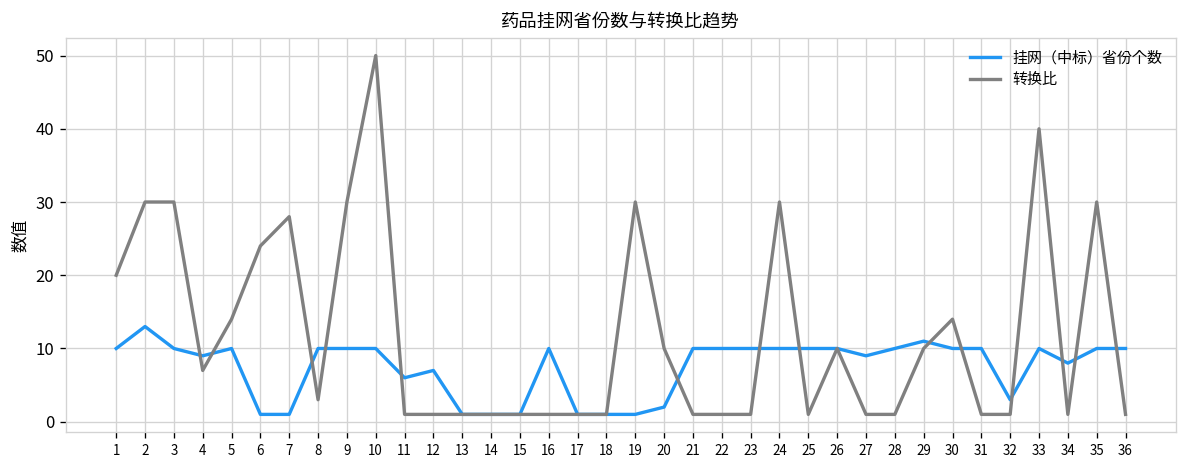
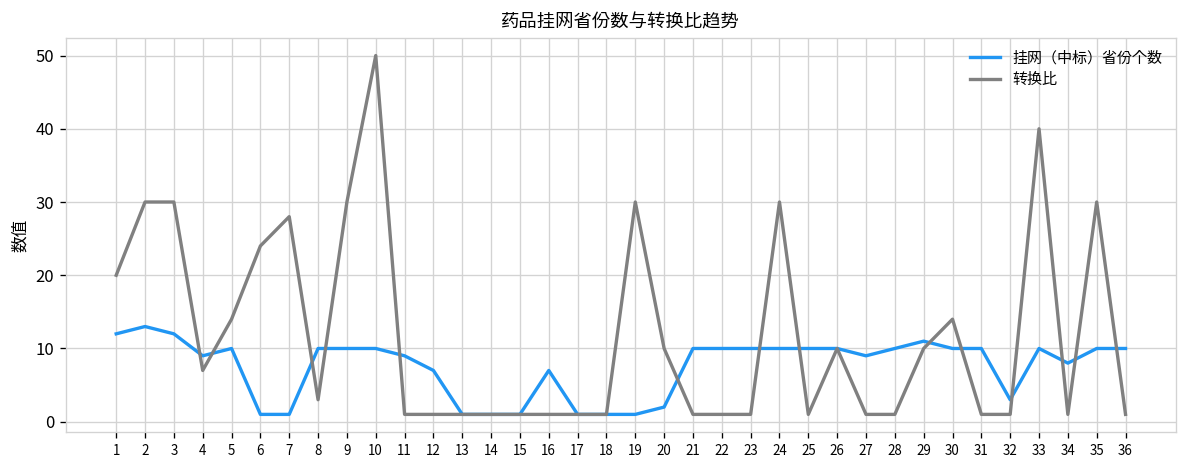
  {
    "挂网（中标）省份个数": {
-     "1": 10,
+     "1": 12,
      "2": 13,
-     "3": 10,
+     "3": 12,
      "4": 9,
      "5": 10,
      "6": 1,
      "7": 1,
      "8": 10,
      "9": 10,
      "10": 10,
-     "11": 6,
+     "11": 9,
      "12": 7,
-     "16": 10,
+     "16": 7,
      "19": 1,
      "20": 2,
      "21": 10,
      "22": 10,
      "23": 10,
      "24": 10,
      "25": 10,
      "27": 9,
      "28": 10,
      "29": 11,
      "30": 10,
      "31": 10,
      "32": 3,
      "33": 10,
      "34": 8,
      "35": 10,
      "36": 10
    },
    "转换比": {
      "1": 20,
      "2": 30,
      "3": 30,
      "4": 7,
      "5": 14,
      "6": 24,
      "7": 28,
      "8": 3,
      "9": 30,
      "10": 50,
      "11": 1,
      "12": 1,
      "16": 1,
      "19": 30,
      "20": 10,
      "21": 1,
      "22": 1,
      "23": 1,
      "24": 30,
      "25": 1,
      "27": 1,
      "28": 1,
      "29": 10,
      "30": 14,
      "31": 1,
      "32": 1,
      "33": 40,
      "34": 1,
      "35": 30,
      "36": 1
    }
  }
